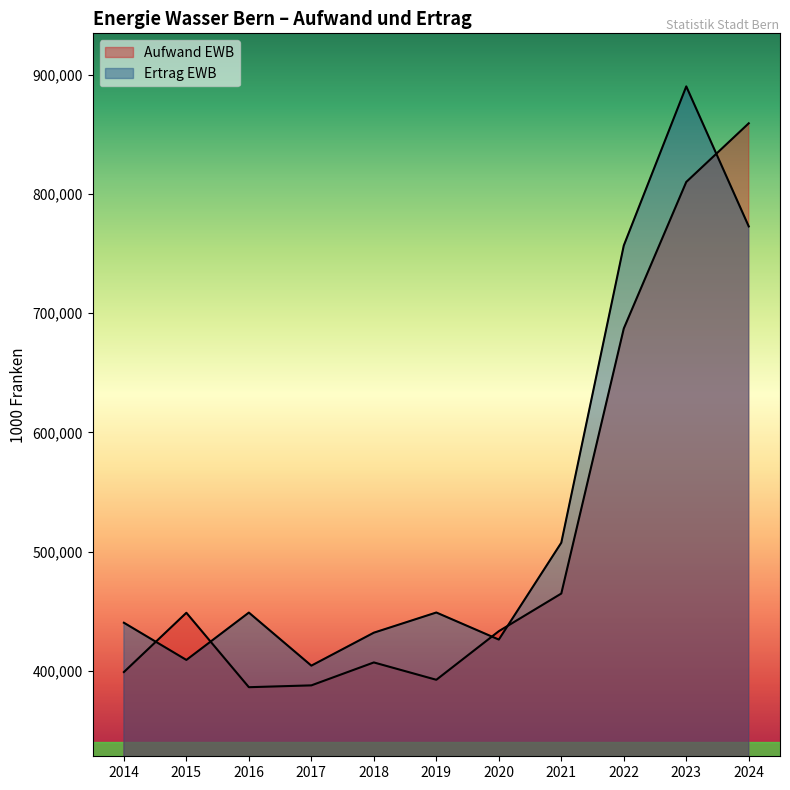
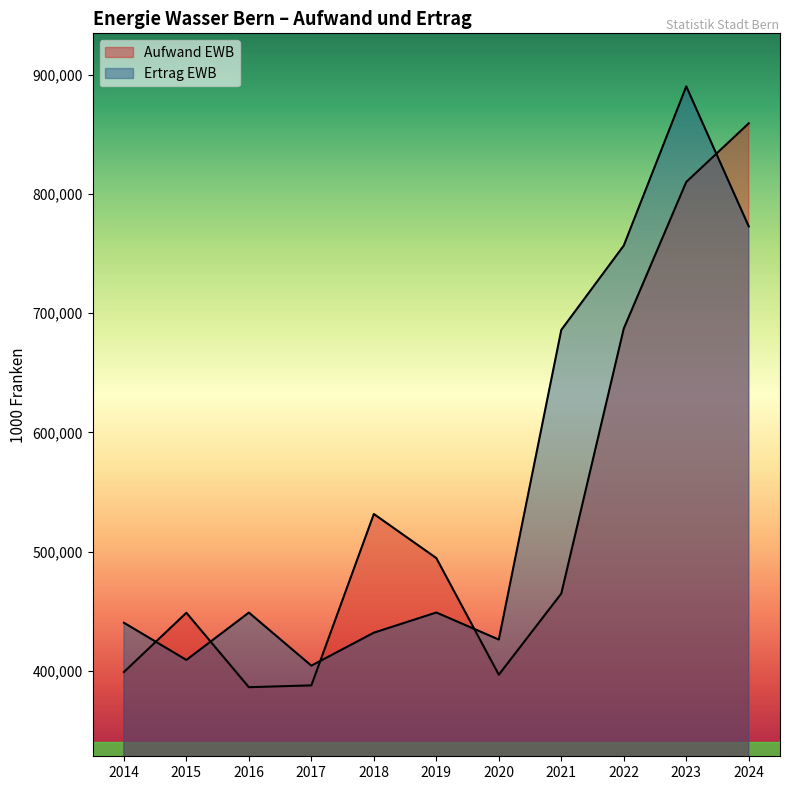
  {
    "Aufwand EWB": {
      "2014": "399,000",
      "2015": "449,000",
      "2016": "386,000",
      "2017": "388,000",
-     "2018": "407,000",
-     "2019": "392,000",
-     "2020": "433,000",
+     "2018": "531,000",
+     "2019": "495,000",
+     "2020": "397,000",
      "2021": "465,000",
      "2022": "687,000",
      "2023": "810,000",
      "2024": "859,000"
    },
    "Ertrag EWB": {
      "2014": "440,000",
      "2015": "409,000",
      "2016": "449,000",
      "2017": "404,000",
      "2018": "432,000",
      "2019": "449,000",
      "2020": "426,000",
-     "2021": "507,000",
+     "2021": "686,000",
      "2022": "757,000",
      "2023": "890,000",
      "2024": "773,000"
    }
  }
